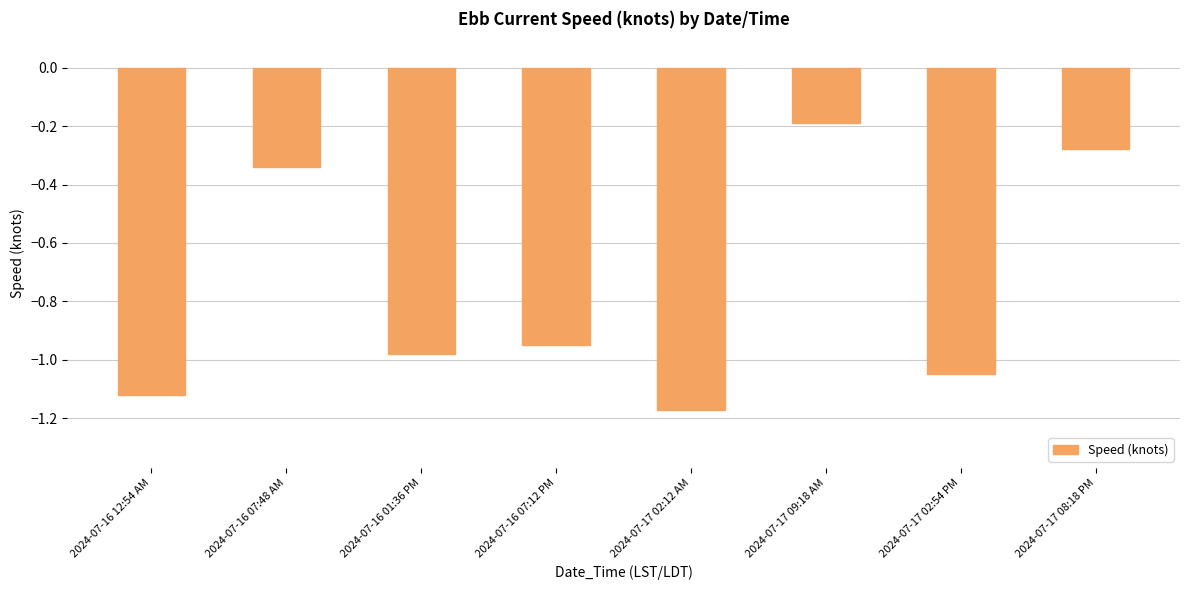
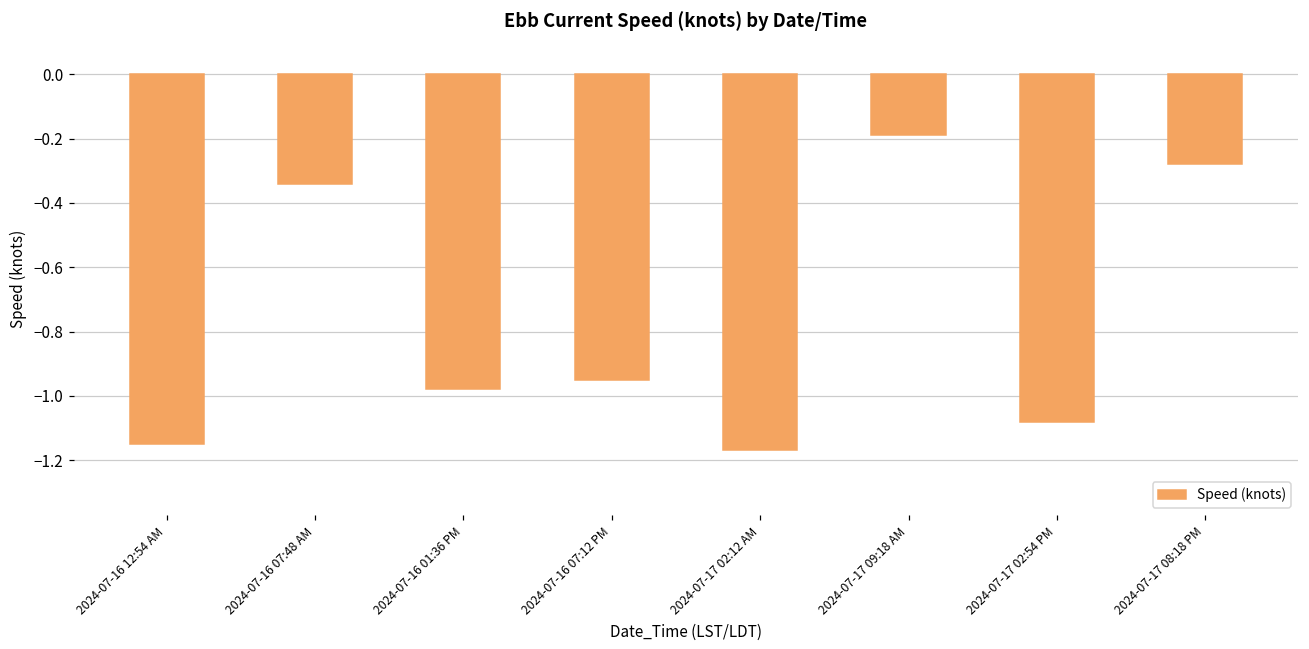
  {
-   "2024-07-16 12:54 AM": -1.12,
+   "2024-07-16 12:54 AM": -1.15,
    "2024-07-16 07:48 AM": -0.34,
    "2024-07-16 01:36 PM": -0.98,
    "2024-07-16 07:12 PM": -0.95,
    "2024-07-17 02:12 AM": -1.17,
    "2024-07-17 09:18 AM": -0.19,
-   "2024-07-17 02:54 PM": -1.05,
+   "2024-07-17 02:54 PM": -1.08,
    "2024-07-17 08:18 PM": -0.28
  }
